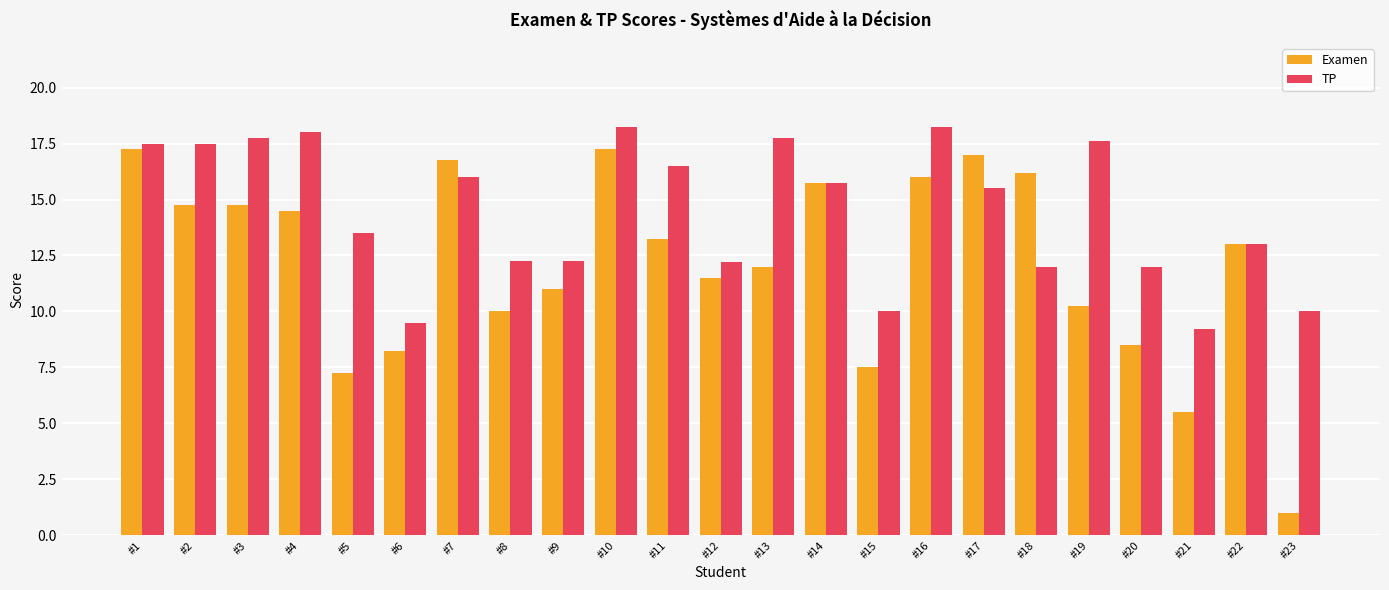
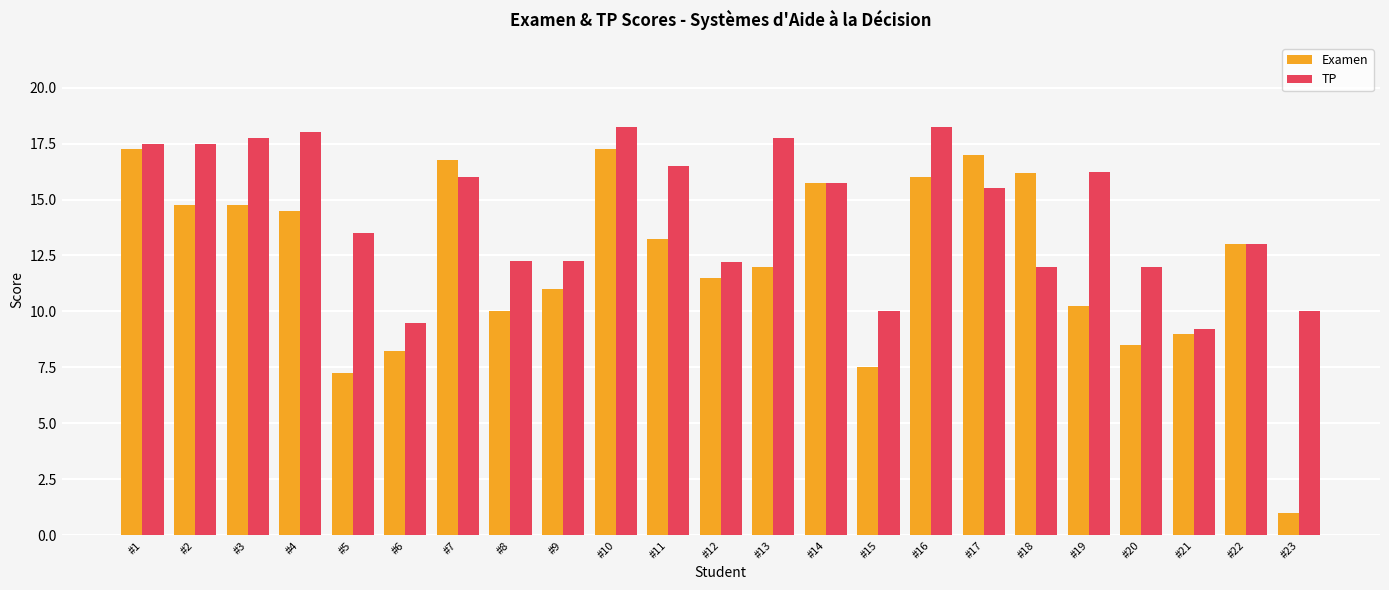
  {
    "Examen": {
      "#1": 17.3,
      "#2": 14.8,
      "#3": 14.8,
      "#4": 14.5,
      "#5": 7.3,
      "#6": 8.3,
      "#7": 16.8,
      "#8": 10.0,
      "#9": 11.0,
      "#10": 17.3,
      "#11": 13.3,
      "#12": 11.5,
      "#13": 12.0,
      "#14": 15.8,
      "#15": 7.5,
      "#16": 16.0,
      "#17": 17.0,
      "#18": 16.2,
      "#19": 10.3,
      "#20": 8.5,
-     "#21": 5.5,
+     "#21": 9.0,
      "#22": 13.0,
      "#23": 1.0
    },
    "TP": {
      "#1": 17.5,
      "#2": 17.5,
      "#3": 17.8,
      "#4": 18.0,
      "#5": 13.5,
      "#6": 9.5,
      "#7": 16.0,
      "#8": 12.3,
      "#9": 12.3,
      "#10": 18.3,
      "#11": 16.5,
      "#12": 12.2,
      "#13": 17.8,
      "#14": 15.8,
      "#15": 10.0,
      "#16": 18.3,
      "#17": 15.5,
      "#18": 12.0,
-     "#19": 17.6,
+     "#19": 16.3,
      "#20": 12.0,
      "#21": 9.2,
      "#22": 13.0,
      "#23": 10.0
    }
  }
